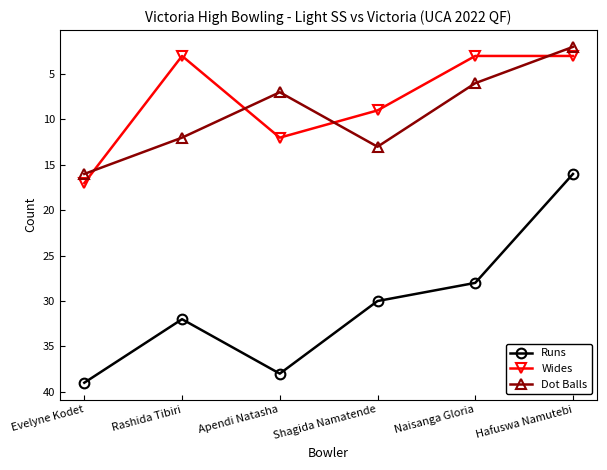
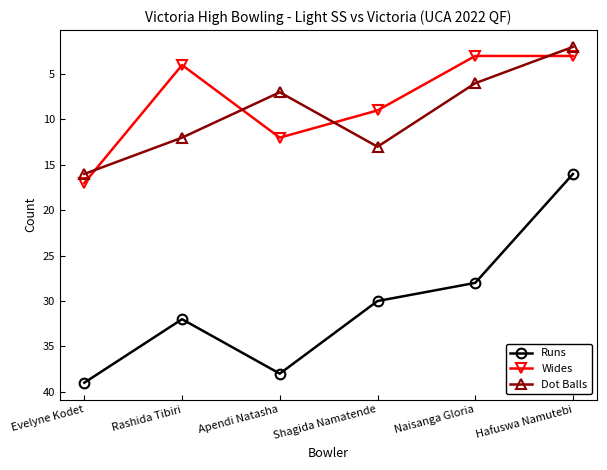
  {
    "Runs": {
      "Evelyne Kodet": 39,
      "Rashida Tibiri": 32,
      "Apendi Natasha": 38,
      "Shagida Namatende": 30,
      "Naisanga Gloria": 28,
      "Hafuswa Namutebi": 16
    },
    "Wides": {
      "Evelyne Kodet": 17,
-     "Rashida Tibiri": 3,
+     "Rashida Tibiri": 4,
      "Apendi Natasha": 12,
      "Shagida Namatende": 9,
      "Naisanga Gloria": 3,
      "Hafuswa Namutebi": 3
    },
    "Dot Balls": {
      "Evelyne Kodet": 16,
      "Rashida Tibiri": 12,
      "Apendi Natasha": 7,
      "Shagida Namatende": 13,
      "Naisanga Gloria": 6,
      "Hafuswa Namutebi": 2
    }
  }
